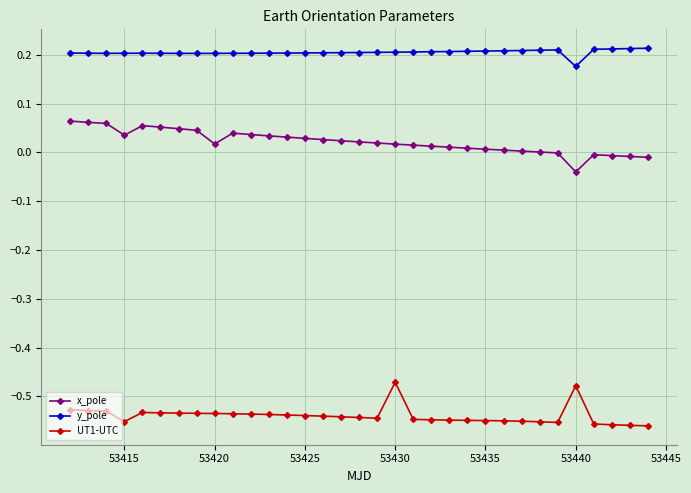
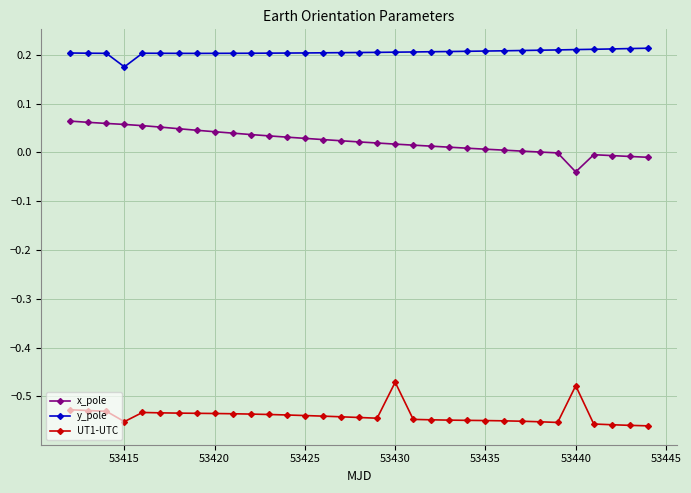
  {
    "x_pole": {
-     "53415": 0.04,
-     "53420": 0.02,
+     "53415": 0.06,
+     "53420": 0.04,
      "53425": 0.03,
      "53430": 0.02,
      "53435": 0.01,
      "53440": -0.04
    },
    "y_pole": {
-     "53415": 0.20,
+     "53415": 0.18,
      "53420": 0.20,
      "53425": 0.20,
      "53430": 0.21,
      "53435": 0.21,
-     "53440": 0.18
+     "53440": 0.21
    },
    "UT1-UTC": {
      "53415": -0.55,
      "53420": -0.54,
      "53425": -0.54,
      "53430": -0.47,
      "53435": -0.55,
      "53440": -0.48
    }
  }
